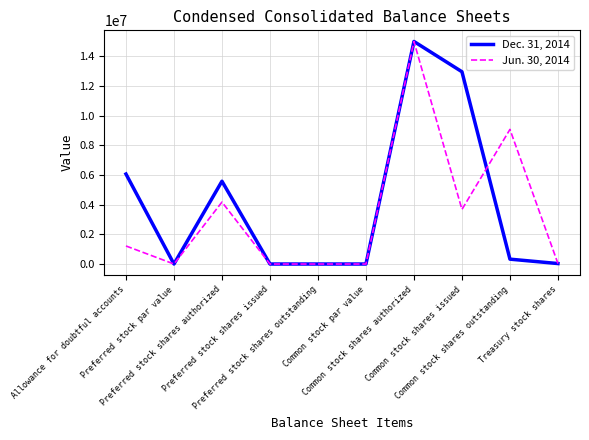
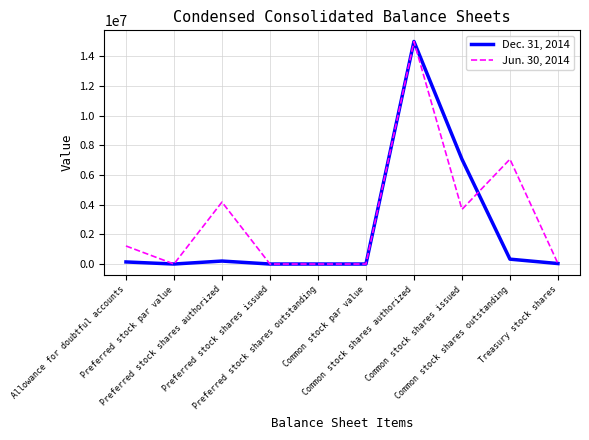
  {
    "Dec. 31, 2014": {
-     "Allowance for doubtful accounts": 6100000,
-     "Preferred stock shares authorized": 5600000,
-     "Common stock shares issued": 13000000,
+     "Allowance for doubtful accounts": 100000,
+     "Preferred stock shares authorized": 200000,
+     "Common stock shares issued": 7100000,
      "Common stock shares outstanding": 300000
    },
    "Jun. 30, 2014": {
      "Allowance for doubtful accounts": 1200000,
      "Preferred stock shares authorized": 4200000,
      "Common stock shares issued": 3700000,
-     "Common stock shares outstanding": 9100000
+     "Common stock shares outstanding": 7100000
    }
  }
